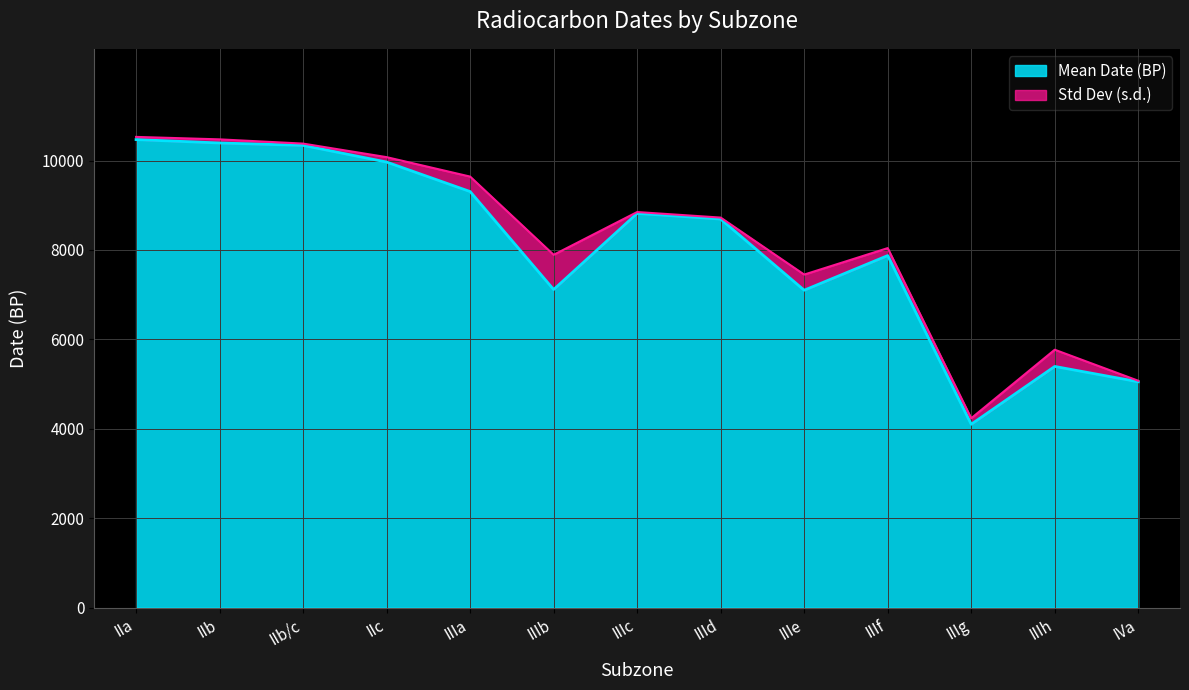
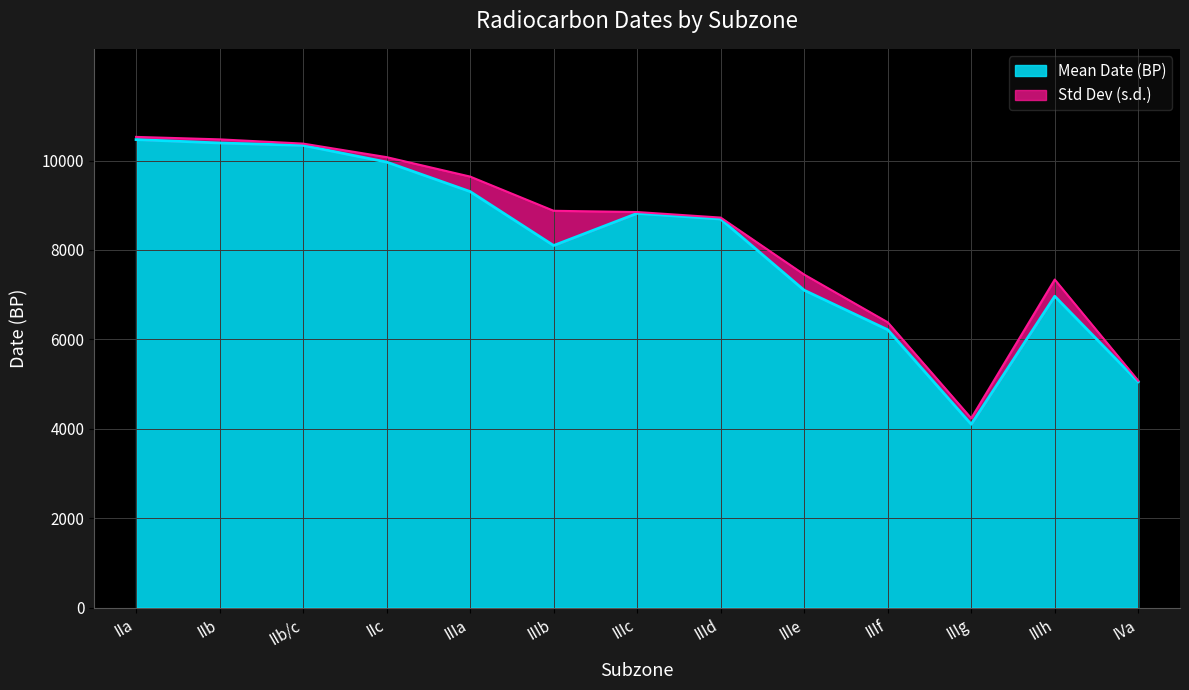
  {
    "Mean Date (BP)": {
      "IIa": 10500,
      "IIb": 10400,
      "IIc": 10000,
      "IIIa": 9300,
-     "IIIb": 7100,
+     "IIIb": 8100,
      "IIIe": 7100,
-     "IIIf": 7900,
+     "IIIf": 6200,
      "IIIg": 4100,
-     "IIIh": 5400
+     "IIIh": 7000
    },
    "Std Dev (s.d.)": {
      "IIa": 100,
      "IIb": 100,
      "IIc": 100,
      "IIIa": 300,
      "IIIb": 800,
      "IIIe": 400,
      "IIIf": 200,
      "IIIg": 100,
      "IIIh": 400
    }
  }
